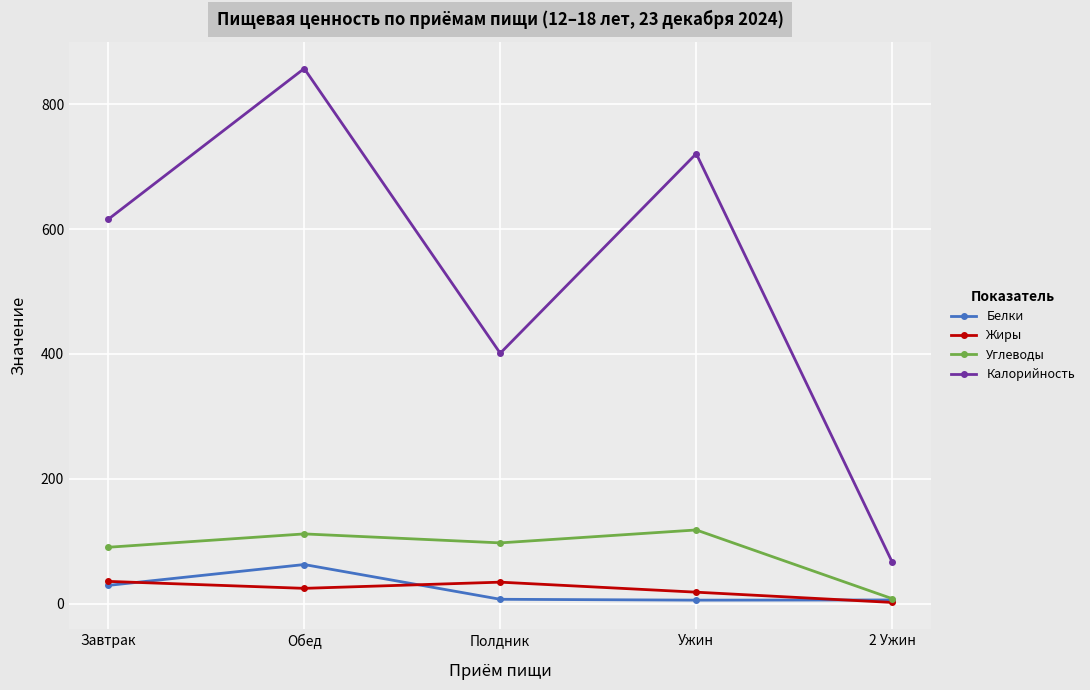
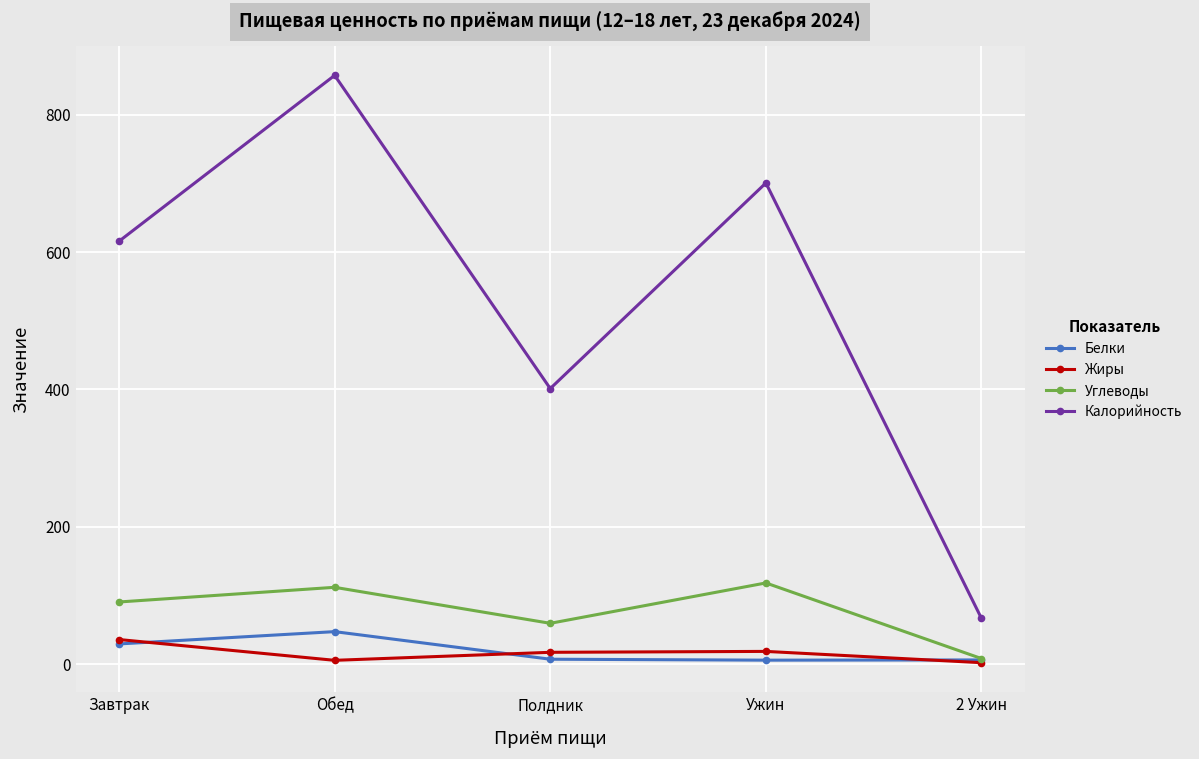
  {
    "Белки": {
      "Завтрак": 30,
-     "Обед": 60,
+     "Обед": 50,
      "Полдник": 10,
      "Ужин": 10
    },
    "Жиры": {
      "Завтрак": 40,
-     "Обед": 20,
-     "Полдник": 30,
+     "Обед": 10,
+     "Полдник": 20,
      "Ужин": 20
    },
    "Углеводы": {
      "Завтрак": 90,
      "Обед": 110,
-     "Полдник": 100,
+     "Полдник": 60,
      "Ужин": 120
    },
    "Калорийность": {
      "Завтрак": 620,
      "Обед": 860,
      "Полдник": 400,
-     "Ужин": 720,
+     "Ужин": 700,
      "2 Ужин": 70
    }
  }
